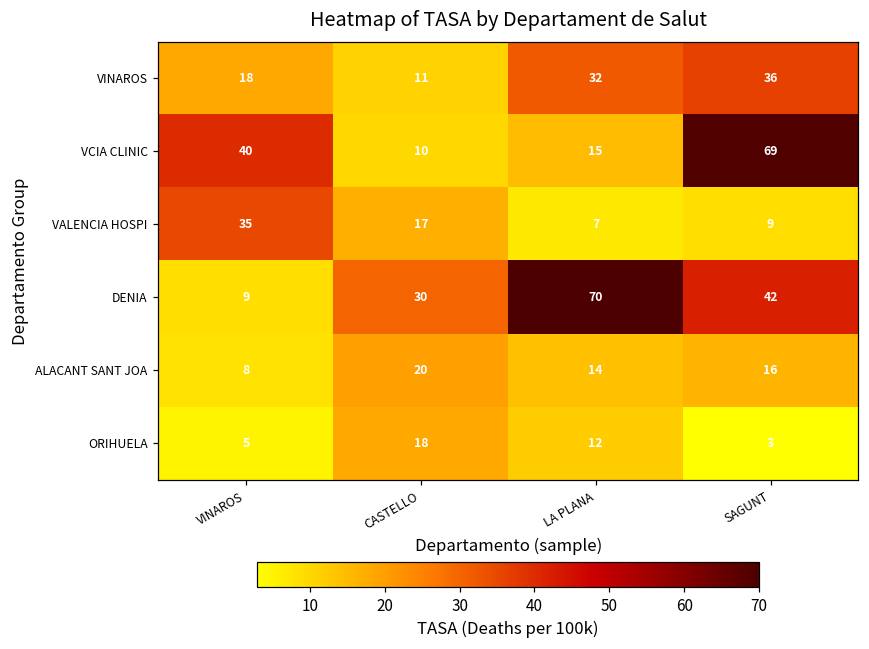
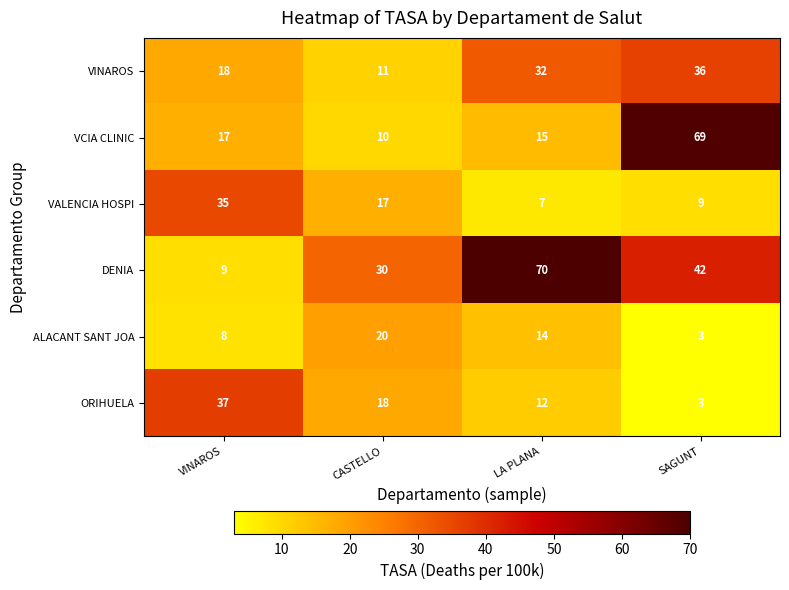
  {
    "VINAROS": {
      "VINAROS": 18,
      "CASTELLO": 11,
      "LA PLANA": 32,
      "SAGUNT": 36
    },
    "VCIA CLINIC": {
-     "VINAROS": 40,
+     "VINAROS": 17,
      "CASTELLO": 10,
      "LA PLANA": 15,
      "SAGUNT": 69
    },
    "VALENCIA HOSPI": {
      "VINAROS": 35,
      "CASTELLO": 17,
      "LA PLANA": 7,
      "SAGUNT": 9
    },
    "DENIA": {
      "VINAROS": 9,
      "CASTELLO": 30,
      "LA PLANA": 70,
      "SAGUNT": 42
    },
    "ALACANT SANT JOA": {
      "VINAROS": 8,
      "CASTELLO": 20,
      "LA PLANA": 14,
-     "SAGUNT": 16
+     "SAGUNT": 3
    },
    "ORIHUELA": {
-     "VINAROS": 5,
+     "VINAROS": 37,
      "CASTELLO": 18,
      "LA PLANA": 12,
      "SAGUNT": 3
    }
  }
